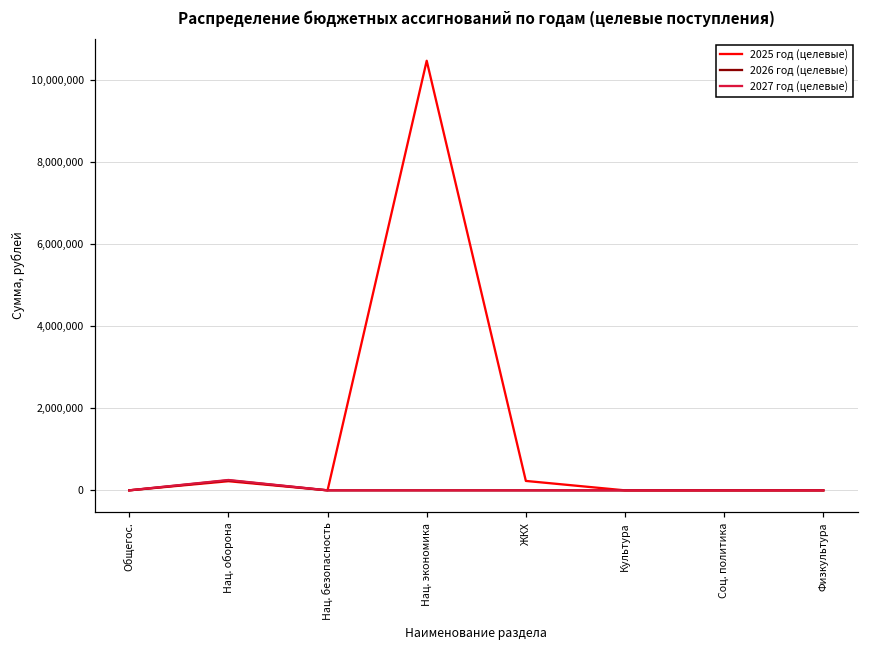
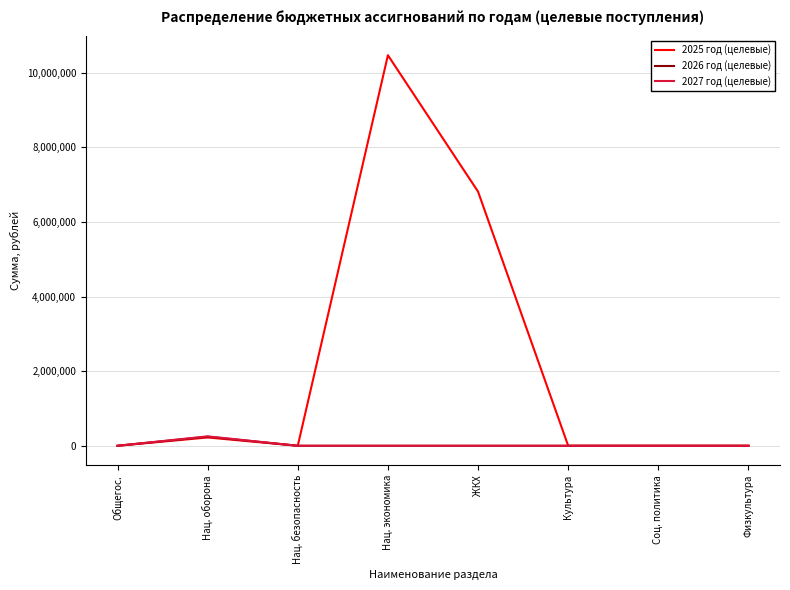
  {
    "2025 год (целевые)": {
      "Нац. экономика": "10,500,000",
-     "ЖКХ": "200,000"
+     "ЖКХ": "6,800,000"
    }
  }
